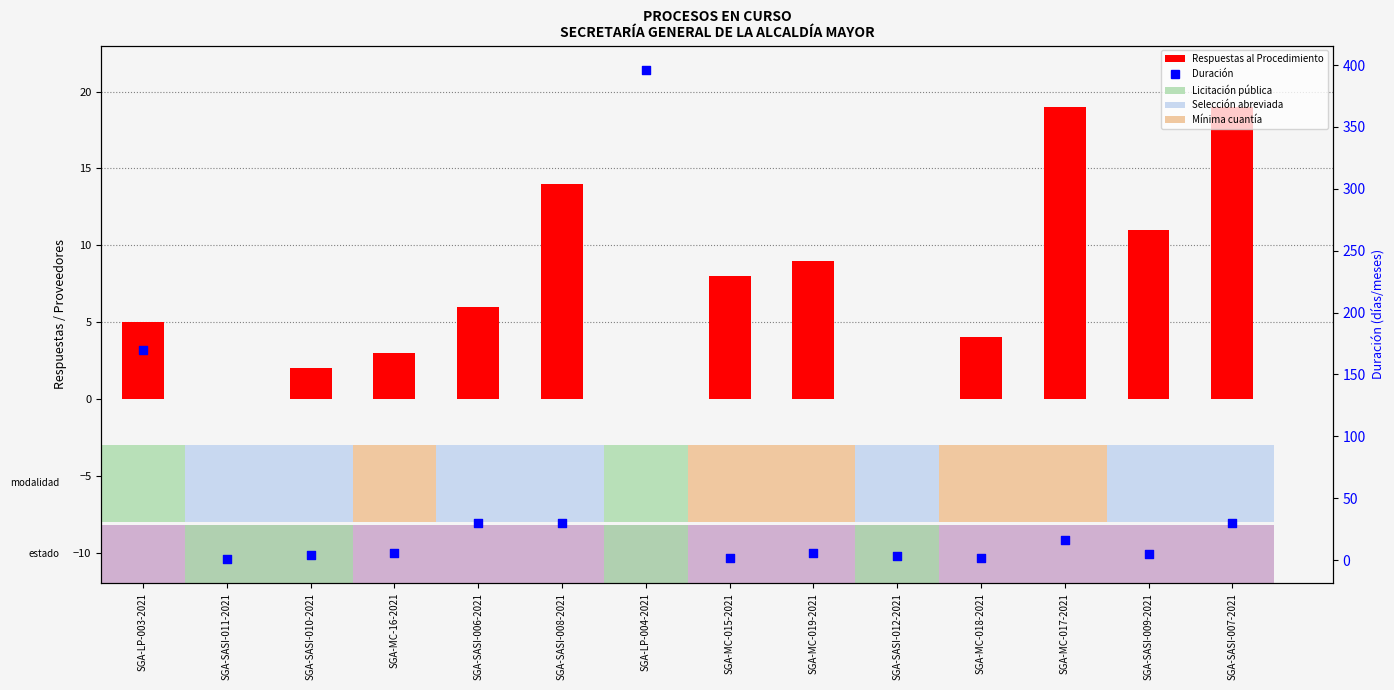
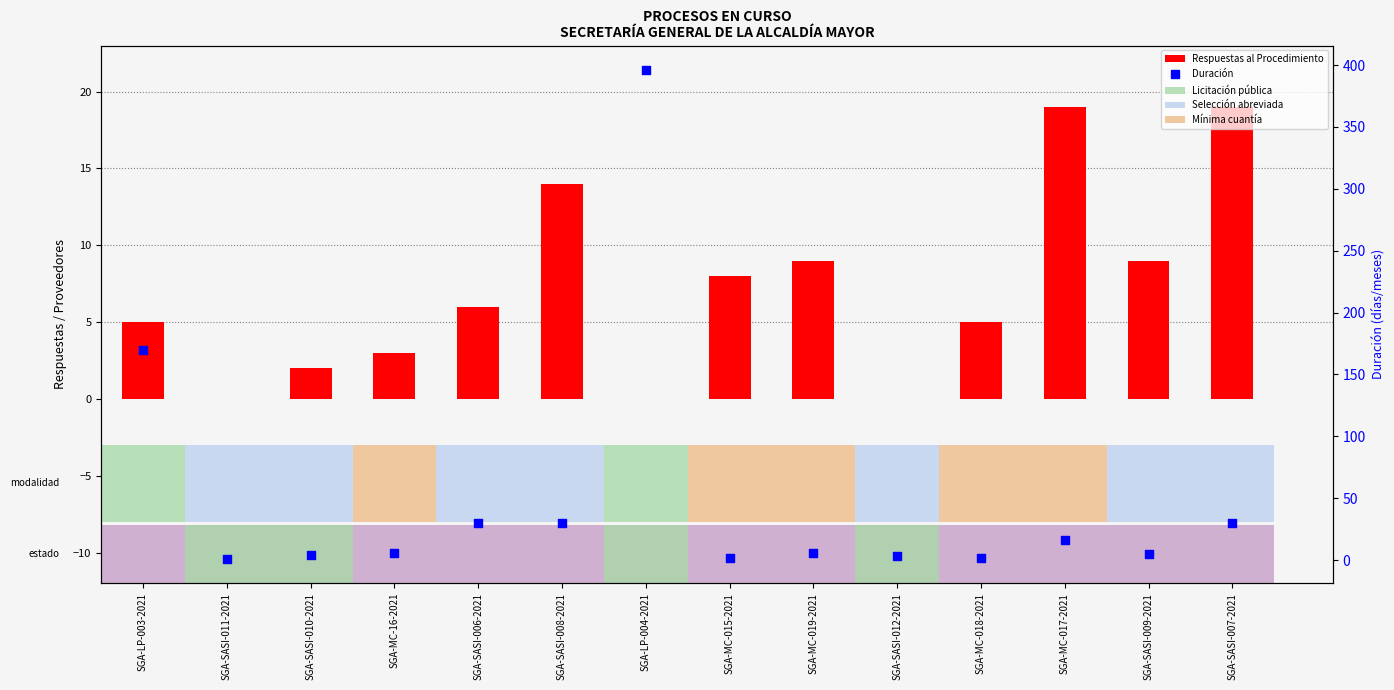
  {
    "Respuestas al Procedimiento": {
      "SGA-LP-003-2021": 5,
      "SGA-SASI-011-2021": 0,
      "SGA-SASI-010-2021": 2,
      "SGA-MC-16-2021": 3,
      "SGA-SASI-006-2021": 6,
      "SGA-SASI-008-2021": 14,
      "SGA-LP-004-2021": 0,
      "SGA-MC-015-2021": 8,
      "SGA-MC-019-2021": 9,
      "SGA-SASI-012-2021": 0,
-     "SGA-MC-018-2021": 4,
+     "SGA-MC-018-2021": 5,
      "SGA-MC-017-2021": 19,
-     "SGA-SASI-009-2021": 11
+     "SGA-SASI-009-2021": 9
    }
  }
